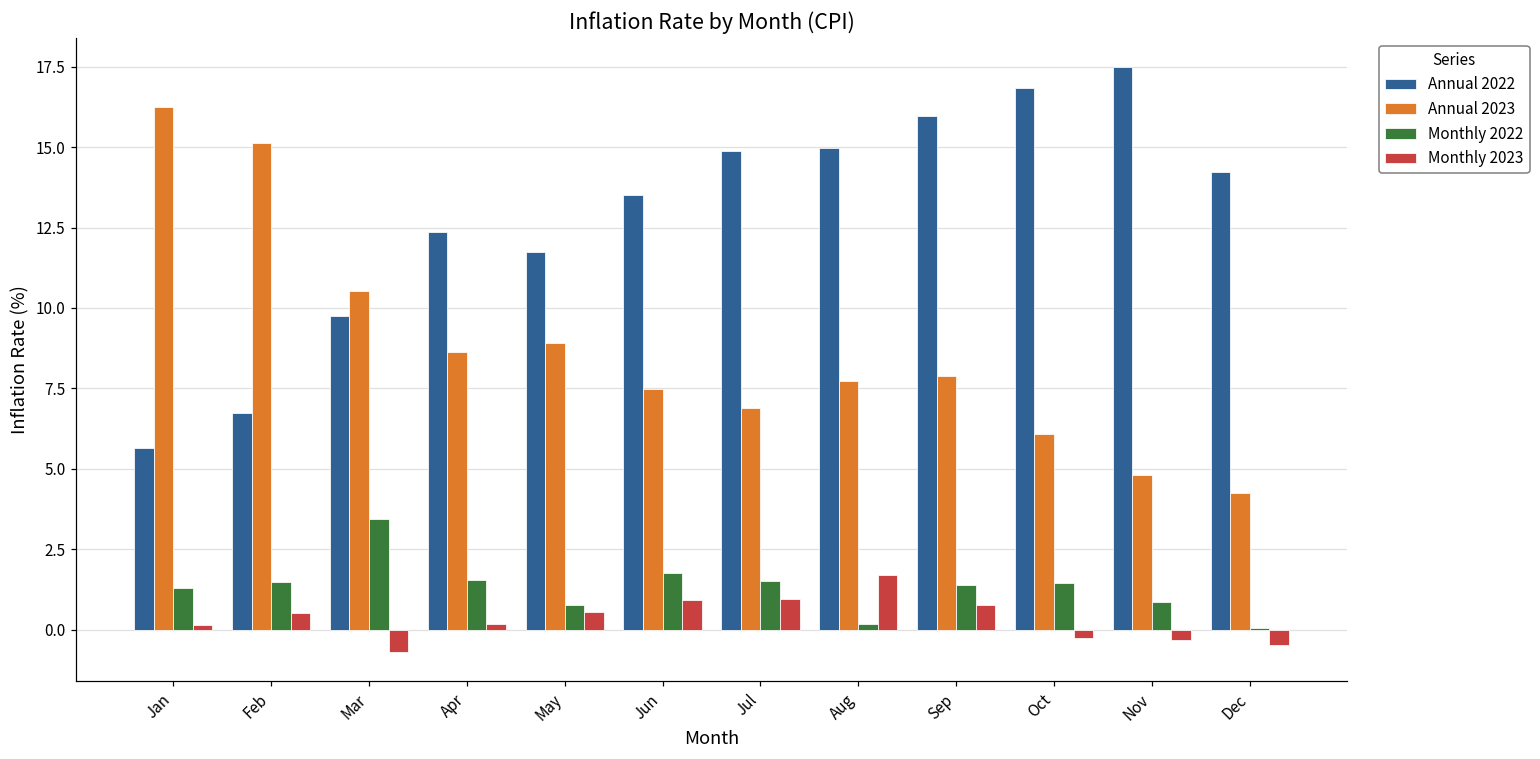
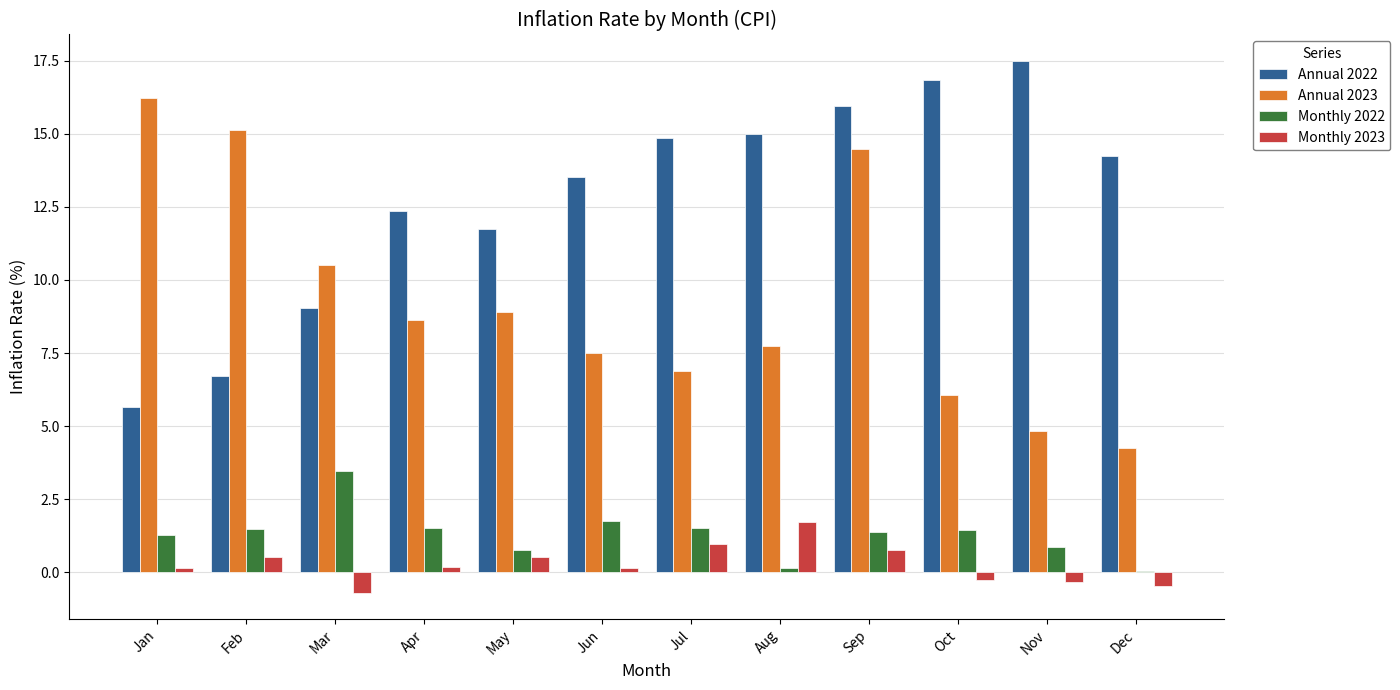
  {
    "Annual 2022": {
      "Jan": 5.7,
      "Feb": 6.7,
-     "Mar": 9.7,
+     "Mar": 9.0,
      "Apr": 12.4,
      "May": 11.7,
      "Jun": 13.5,
      "Jul": 14.9,
      "Aug": 15.0,
      "Sep": 16.0,
      "Oct": 16.8,
      "Nov": 17.5,
      "Dec": 14.2
    },
    "Annual 2023": {
      "Jan": 16.2,
      "Feb": 15.1,
      "Mar": 10.5,
      "Apr": 8.6,
      "May": 8.9,
      "Jun": 7.5,
      "Jul": 6.9,
      "Aug": 7.7,
-     "Sep": 7.9,
+     "Sep": 14.5,
      "Oct": 6.1,
      "Nov": 4.8,
      "Dec": 4.3
    },
    "Monthly 2022": {
      "Jan": 1.3,
      "Feb": 1.5,
      "Mar": 3.4,
      "Apr": 1.5,
      "May": 0.8,
      "Jun": 1.8,
      "Jul": 1.5,
      "Aug": 0.2,
      "Sep": 1.4,
      "Oct": 1.4,
      "Nov": 0.9
    },
    "Monthly 2023": {
      "Jan": 0.1,
      "Feb": 0.5,
      "Mar": -0.7,
      "Apr": 0.2,
      "May": 0.5,
-     "Jun": 0.9,
+     "Jun": 0.1,
      "Jul": 1.0,
      "Aug": 1.7,
      "Sep": 0.8,
      "Oct": -0.3,
      "Nov": -0.3,
      "Dec": -0.5
    }
  }
